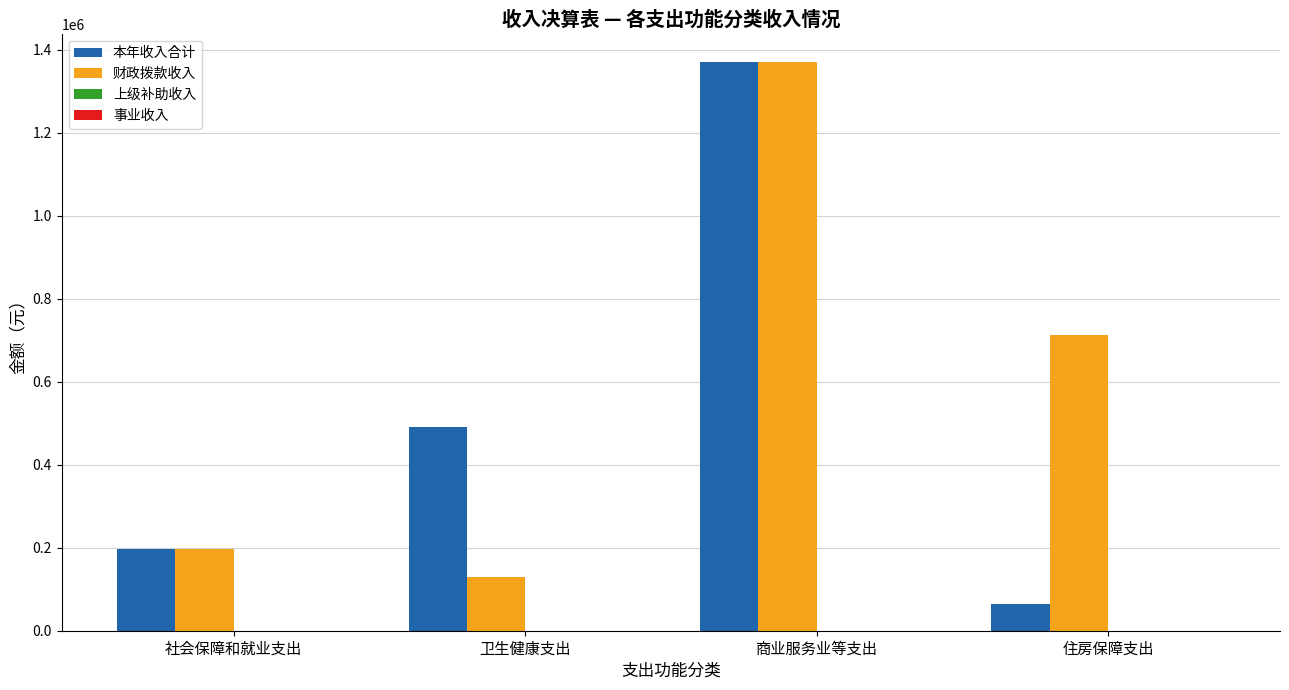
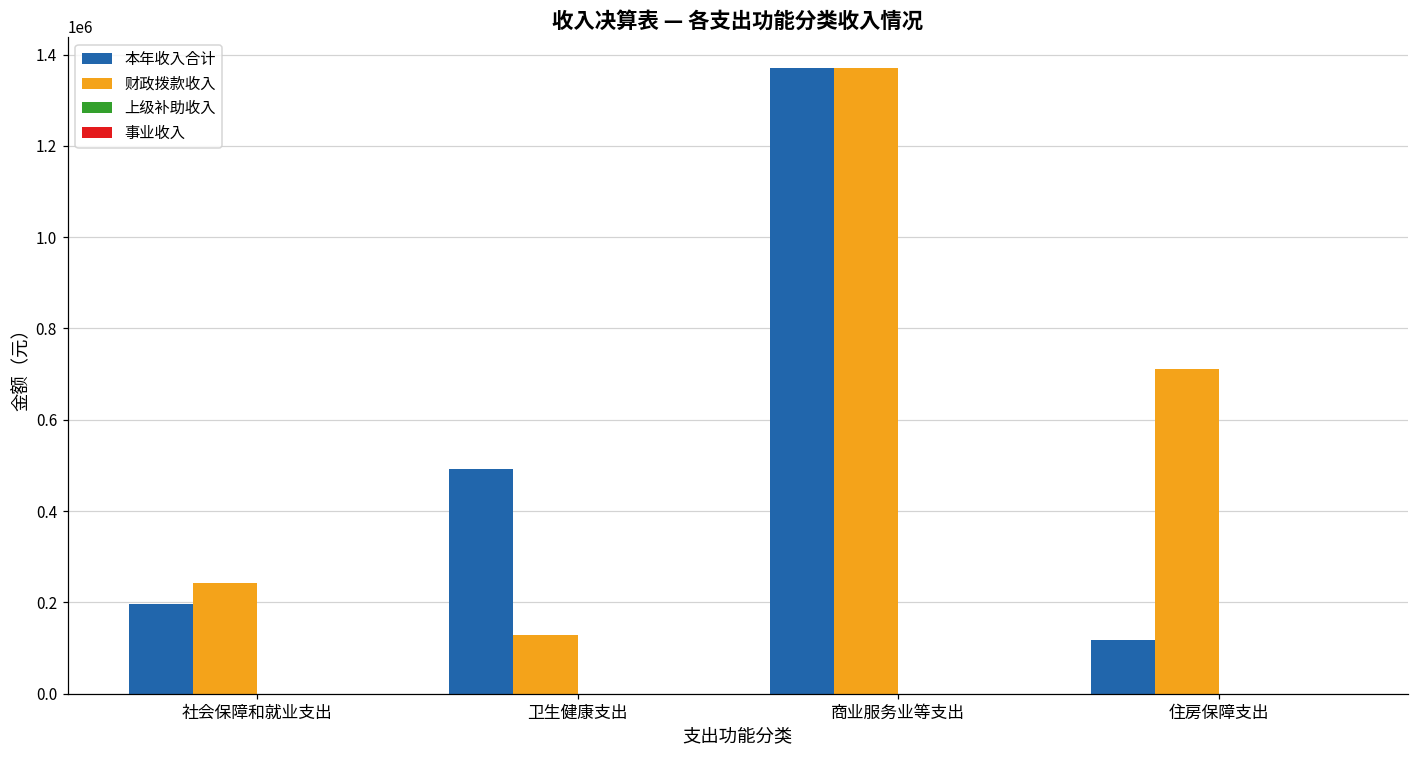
  {
    "本年收入合计": {
      "社会保障和就业支出": 200000,
      "卫生健康支出": 490000,
      "商业服务业等支出": 1370000,
-     "住房保障支出": 60000
+     "住房保障支出": 120000
    },
    "财政拨款收入": {
-     "社会保障和就业支出": 200000,
+     "社会保障和就业支出": 240000,
      "卫生健康支出": 130000,
      "商业服务业等支出": 1370000,
      "住房保障支出": 710000
    },
    "上级补助收入": {
      "社会保障和就业支出": 0,
      "卫生健康支出": 0,
      "商业服务业等支出": 0,
      "住房保障支出": 0
    },
    "事业收入": {
      "社会保障和就业支出": 0,
      "卫生健康支出": 0,
      "商业服务业等支出": 0,
      "住房保障支出": 0
    }
  }
